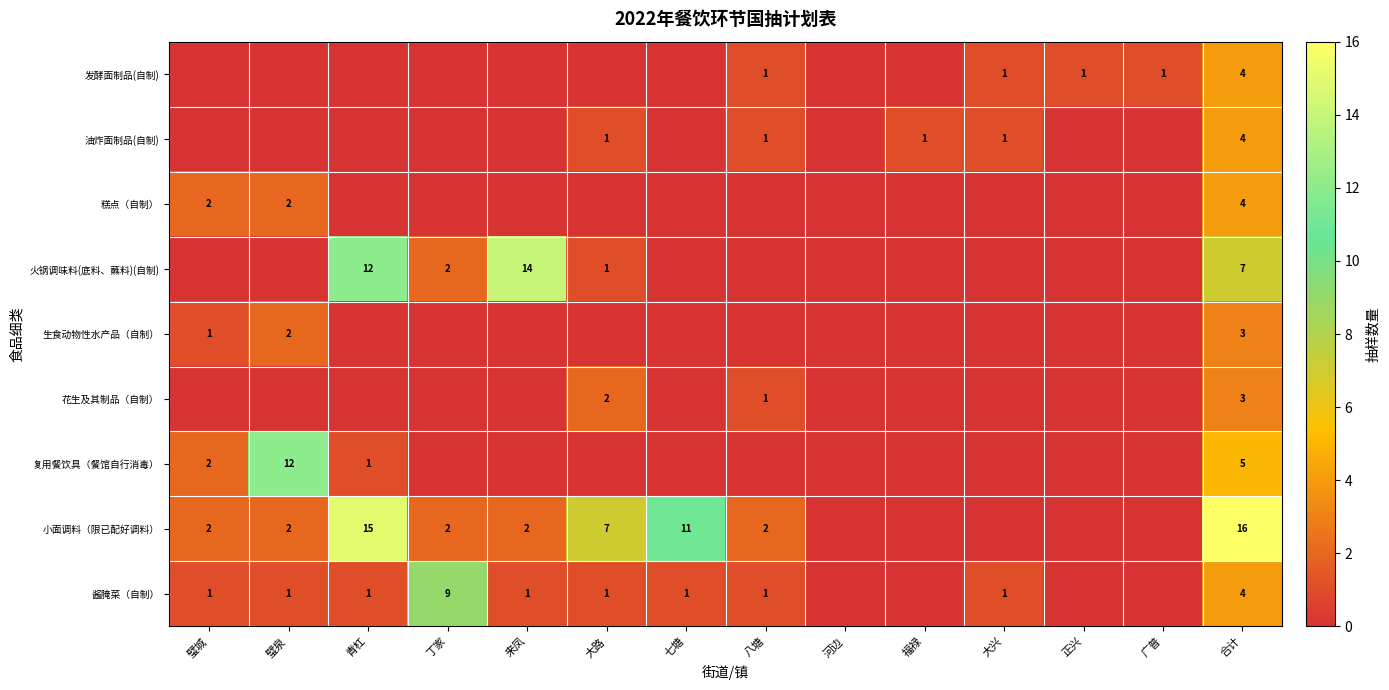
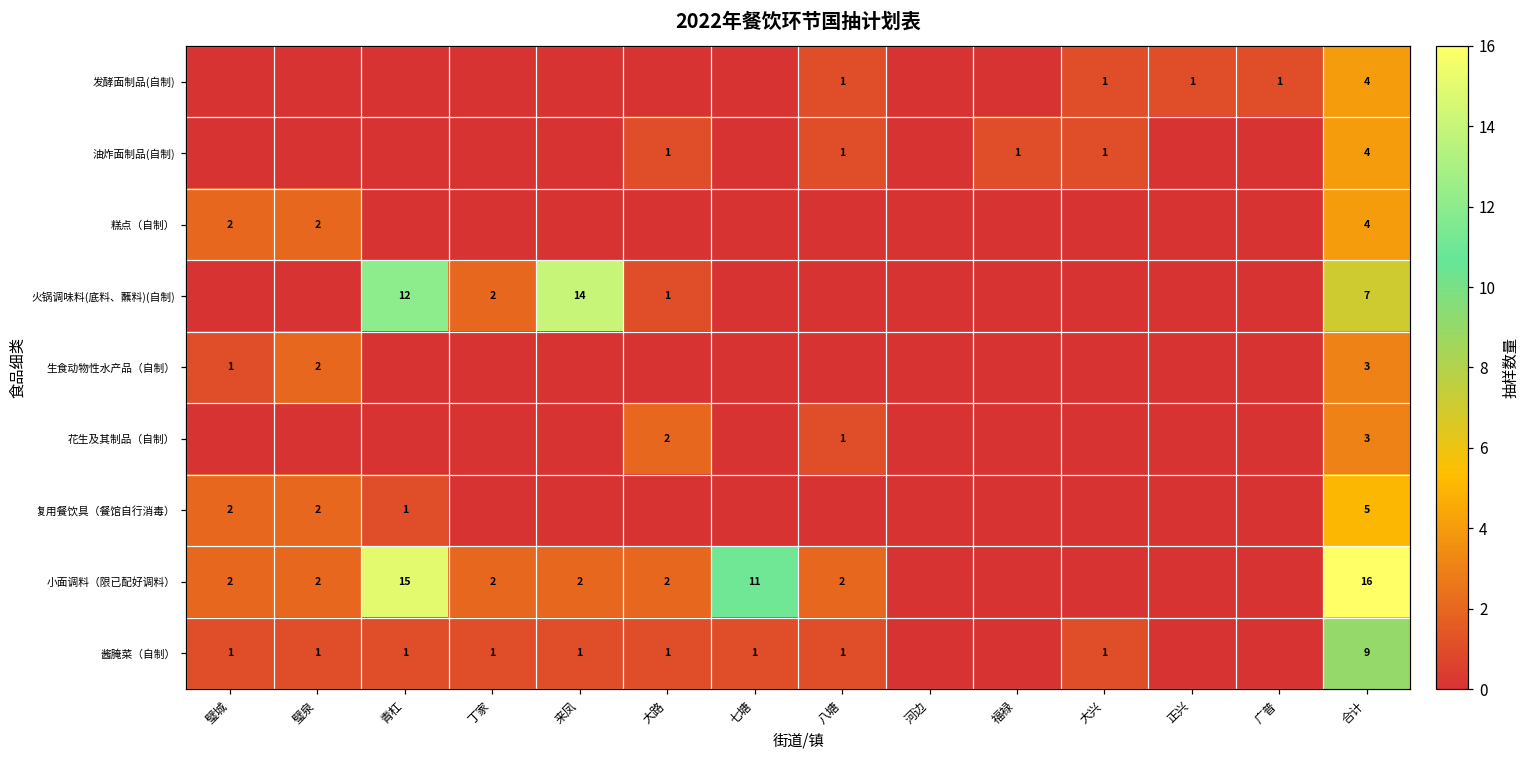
  {
    "发酵面制品(自制)": {
      "八塘": 1,
      "大兴": 1,
      "正兴": 1,
      "广普": 1,
      "合计": 4
    },
    "油炸面制品(自制)": {
      "大路": 1,
      "八塘": 1,
      "福禄": 1,
      "大兴": 1,
      "合计": 4
    },
    "糕点（自制）": {
      "璧城": 2,
      "璧泉": 2,
      "合计": 4
    },
    "火锅调味料(底料、蘸料)(自制)": {
      "青杠": 12,
      "丁家": 2,
      "来凤": 14,
      "大路": 1,
      "合计": 7
    },
    "生食动物性水产品（自制）": {
      "璧城": 1,
      "璧泉": 2,
      "合计": 3
    },
    "花生及其制品（自制）": {
      "大路": 2,
      "八塘": 1,
      "合计": 3
    },
    "复用餐饮具（餐馆自行消毒）": {
      "璧城": 2,
-     "璧泉": 12,
+     "璧泉": 2,
      "青杠": 1,
      "合计": 5
    },
    "小面调料（限已配好调料）": {
      "璧城": 2,
      "璧泉": 2,
      "青杠": 15,
      "丁家": 2,
      "来凤": 2,
-     "大路": 7,
+     "大路": 2,
      "七塘": 11,
      "八塘": 2,
      "合计": 16
    },
    "酱腌菜（自制）": {
      "璧城": 1,
      "璧泉": 1,
      "青杠": 1,
-     "丁家": 9,
+     "丁家": 1,
      "来凤": 1,
      "大路": 1,
      "七塘": 1,
      "八塘": 1,
      "大兴": 1,
-     "合计": 4
+     "合计": 9
    }
  }
